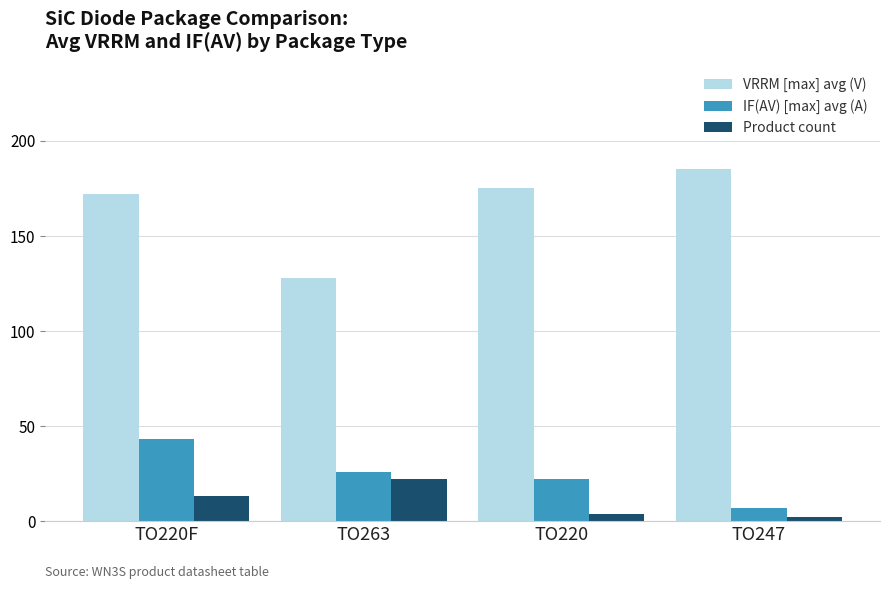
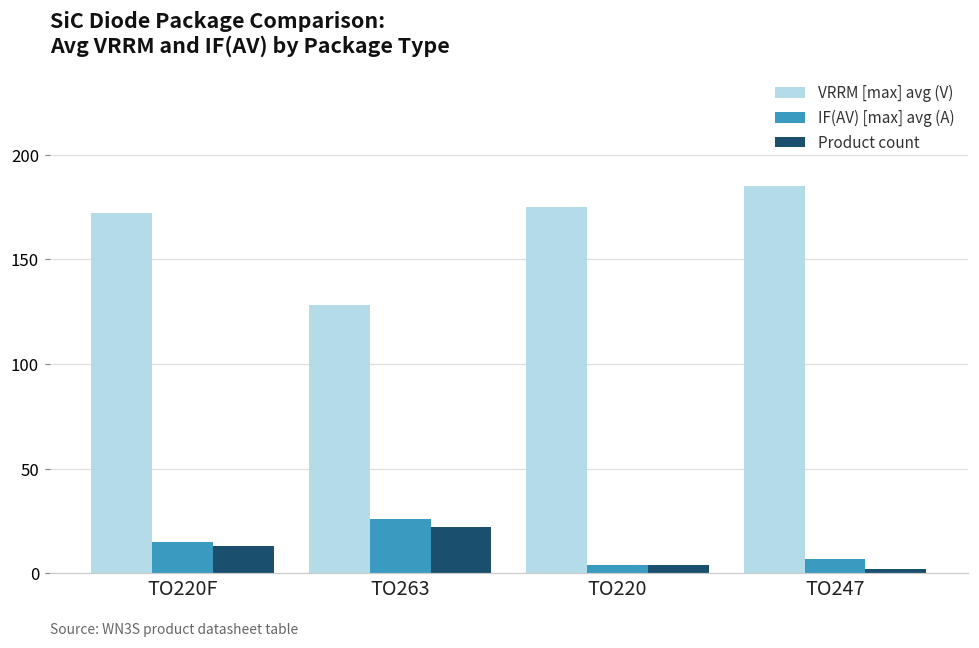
  {
    "VRRM [max] avg (V)": {
      "TO220F": 172,
      "TO263": 128,
      "TO220": 175,
      "TO247": 185
    },
    "IF(AV) [max] avg (A)": {
-     "TO220F": 43,
+     "TO220F": 15,
      "TO263": 26,
-     "TO220": 22,
+     "TO220": 4,
      "TO247": 7
    },
    "Product count": {
      "TO220F": 13,
      "TO263": 22,
      "TO220": 4,
      "TO247": 2
    }
  }
